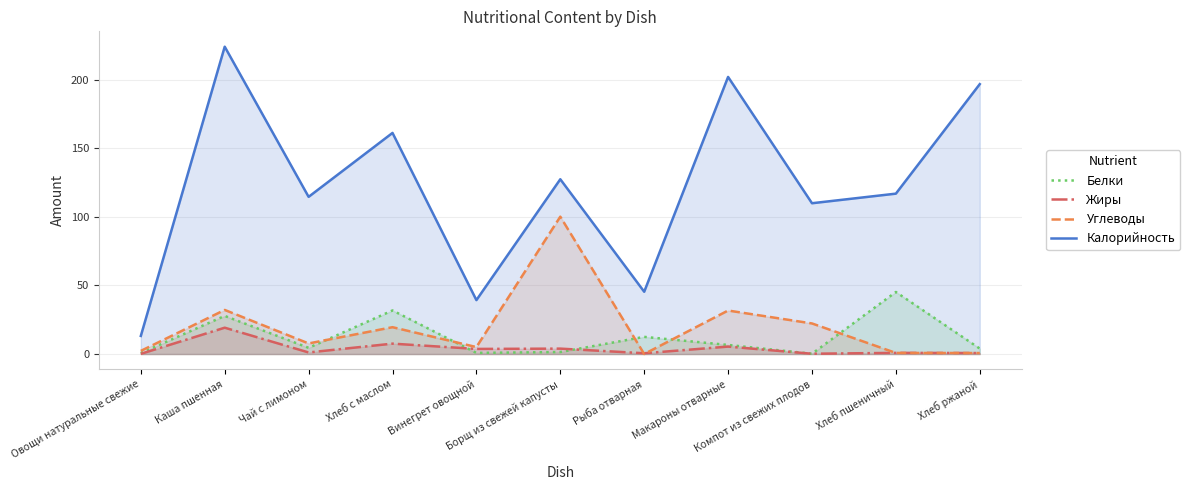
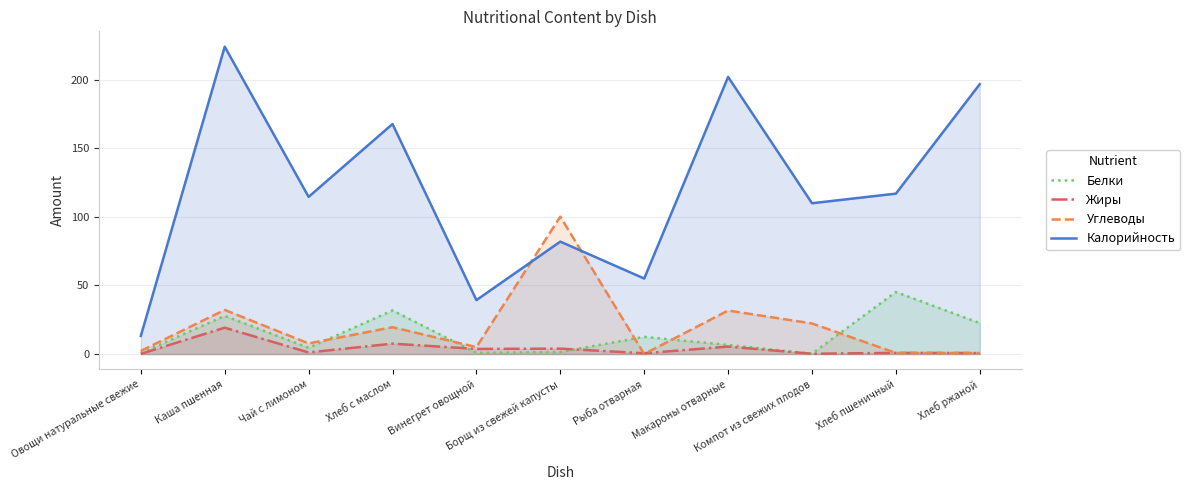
  {
    "Белки": {
      "Каша пшенная": 28,
      "Чай с лимоном": 5,
      "Хлеб с маслом": 32,
      "Винегрет овощной": 1,
      "Борщ из свежей капусты": 1,
      "Рыба отварная": 13,
      "Хлеб пшеничный": 45,
-     "Хлеб ржаной": 4
+     "Хлеб ржаной": 23
    },
    "Калорийность": {
      "Овощи натуральные свежие": 13,
      "Каша пшенная": 224,
      "Чай с лимоном": 115,
-     "Хлеб с маслом": 161,
+     "Хлеб с маслом": 168,
      "Винегрет овощной": 39,
-     "Борщ из свежей капусты": 128,
-     "Рыба отварная": 45,
+     "Борщ из свежей капусты": 82,
+     "Рыба отварная": 55,
      "Макароны отварные": 202,
      "Компот из свежих плодов": 110,
      "Хлеб пшеничный": 117,
      "Хлеб ржаной": 197
    }
  }
